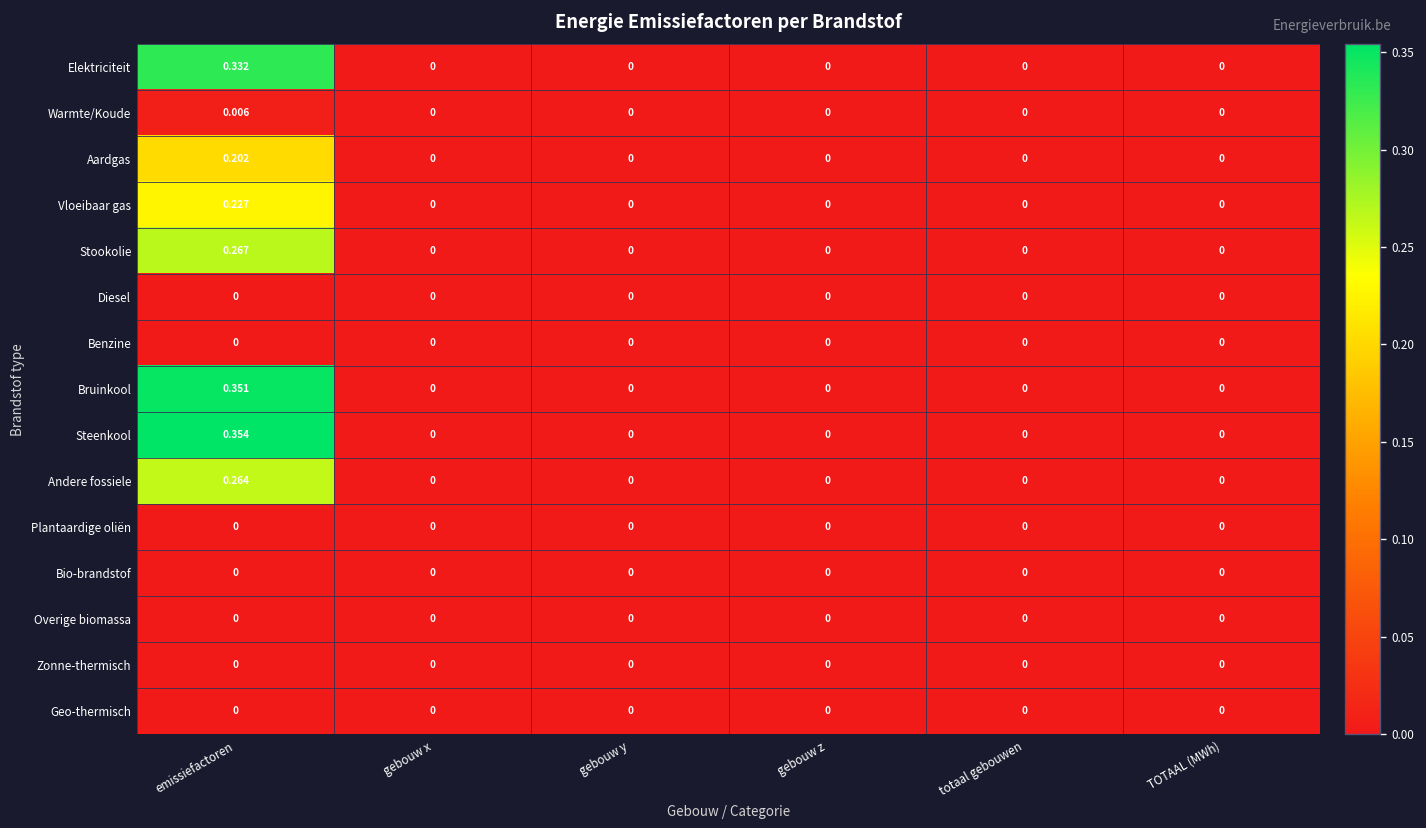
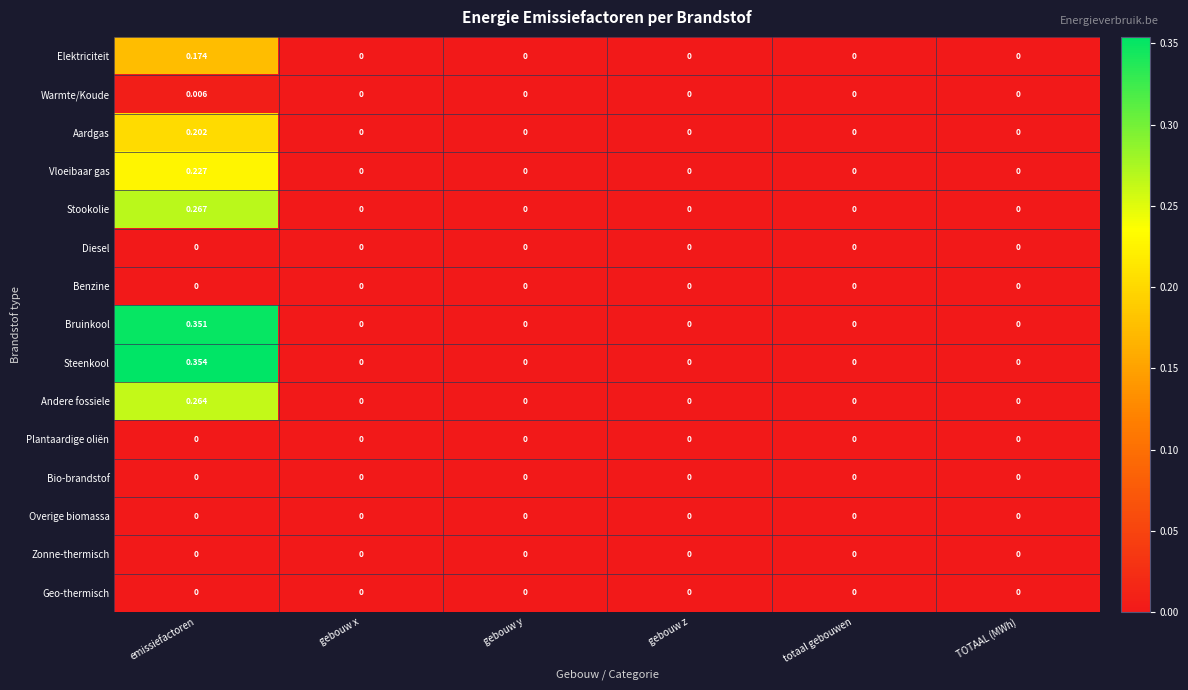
  {
    "Elektriciteit": {
-     "emissiefactoren": 0.332,
+     "emissiefactoren": 0.174,
      "gebouw x": 0,
      "gebouw y": 0,
      "gebouw z": 0,
      "totaal gebouwen": 0,
      "TOTAAL (MWh)": 0
    },
    "Warmte/Koude": {
      "emissiefactoren": 0.006,
      "gebouw x": 0,
      "gebouw y": 0,
      "gebouw z": 0,
      "totaal gebouwen": 0,
      "TOTAAL (MWh)": 0
    },
    "Aardgas": {
      "emissiefactoren": 0.202,
      "gebouw x": 0,
      "gebouw y": 0,
      "gebouw z": 0,
      "totaal gebouwen": 0,
      "TOTAAL (MWh)": 0
    },
    "Vloeibaar gas": {
      "emissiefactoren": 0.227,
      "gebouw x": 0,
      "gebouw y": 0,
      "gebouw z": 0,
      "totaal gebouwen": 0,
      "TOTAAL (MWh)": 0
    },
    "Stookolie": {
      "emissiefactoren": 0.267,
      "gebouw x": 0,
      "gebouw y": 0,
      "gebouw z": 0,
      "totaal gebouwen": 0,
      "TOTAAL (MWh)": 0
    },
    "Diesel": {
      "emissiefactoren": 0,
      "gebouw x": 0,
      "gebouw y": 0,
      "gebouw z": 0,
      "totaal gebouwen": 0,
      "TOTAAL (MWh)": 0
    },
    "Benzine": {
      "emissiefactoren": 0,
      "gebouw x": 0,
      "gebouw y": 0,
      "gebouw z": 0,
      "totaal gebouwen": 0,
      "TOTAAL (MWh)": 0
    },
    "Bruinkool": {
      "emissiefactoren": 0.351,
      "gebouw x": 0,
      "gebouw y": 0,
      "gebouw z": 0,
      "totaal gebouwen": 0,
      "TOTAAL (MWh)": 0
    },
    "Steenkool": {
      "emissiefactoren": 0.354,
      "gebouw x": 0,
      "gebouw y": 0,
      "gebouw z": 0,
      "totaal gebouwen": 0,
      "TOTAAL (MWh)": 0
    },
    "Andere fossiele": {
      "emissiefactoren": 0.264,
      "gebouw x": 0,
      "gebouw y": 0,
      "gebouw z": 0,
      "totaal gebouwen": 0,
      "TOTAAL (MWh)": 0
    },
    "Plantaardige oliën": {
      "emissiefactoren": 0,
      "gebouw x": 0,
      "gebouw y": 0,
      "gebouw z": 0,
      "totaal gebouwen": 0,
      "TOTAAL (MWh)": 0
    },
    "Bio-brandstof": {
      "emissiefactoren": 0,
      "gebouw x": 0,
      "gebouw y": 0,
      "gebouw z": 0,
      "totaal gebouwen": 0,
      "TOTAAL (MWh)": 0
    },
    "Overige biomassa": {
      "emissiefactoren": 0,
      "gebouw x": 0,
      "gebouw y": 0,
      "gebouw z": 0,
      "totaal gebouwen": 0,
      "TOTAAL (MWh)": 0
    },
    "Zonne-thermisch": {
      "emissiefactoren": 0,
      "gebouw x": 0,
      "gebouw y": 0,
      "gebouw z": 0,
      "totaal gebouwen": 0,
      "TOTAAL (MWh)": 0
    },
    "Geo-thermisch": {
      "emissiefactoren": 0,
      "gebouw x": 0,
      "gebouw y": 0,
      "gebouw z": 0,
      "totaal gebouwen": 0,
      "TOTAAL (MWh)": 0
    }
  }
